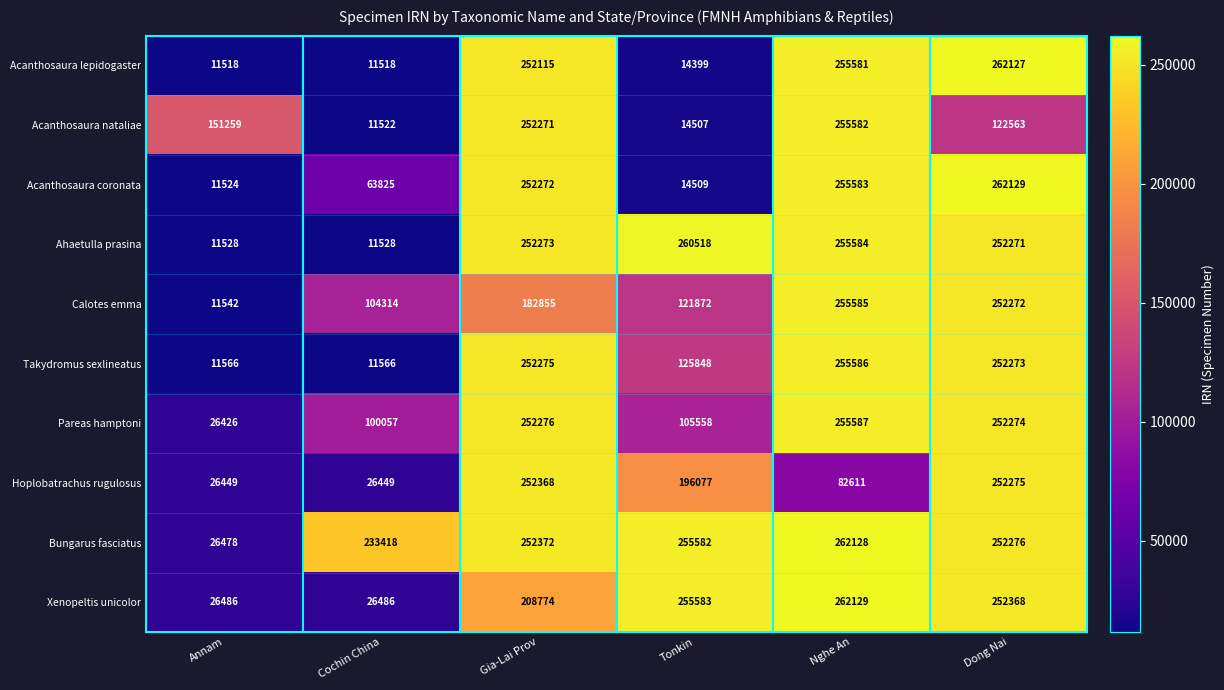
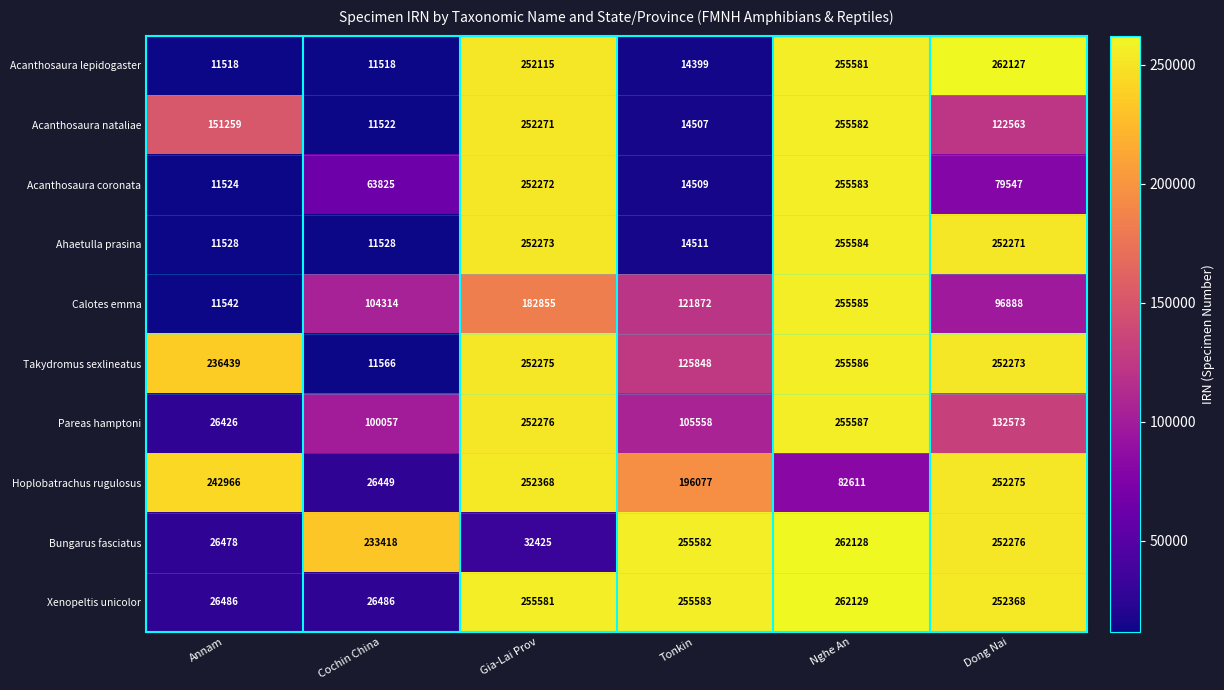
  {
    "Acanthosaura lepidogaster": {
      "Annam": 11518,
      "Cochin China": 11518,
      "Gia-Lai Prov": 252115,
      "Tonkin": 14399,
      "Nghe An": 255581,
      "Dong Nai": 262127
    },
    "Acanthosaura nataliae": {
      "Annam": 151259,
      "Cochin China": 11522,
      "Gia-Lai Prov": 252271,
      "Tonkin": 14507,
      "Nghe An": 255582,
      "Dong Nai": 122563
    },
    "Acanthosaura coronata": {
      "Annam": 11524,
      "Cochin China": 63825,
      "Gia-Lai Prov": 252272,
      "Tonkin": 14509,
      "Nghe An": 255583,
-     "Dong Nai": 262129
+     "Dong Nai": 79547
    },
    "Ahaetulla prasina": {
      "Annam": 11528,
      "Cochin China": 11528,
      "Gia-Lai Prov": 252273,
-     "Tonkin": 260518,
+     "Tonkin": 14511,
      "Nghe An": 255584,
      "Dong Nai": 252271
    },
    "Calotes emma": {
      "Annam": 11542,
      "Cochin China": 104314,
      "Gia-Lai Prov": 182855,
      "Tonkin": 121872,
      "Nghe An": 255585,
-     "Dong Nai": 252272
+     "Dong Nai": 96888
    },
    "Takydromus sexlineatus": {
-     "Annam": 11566,
+     "Annam": 236439,
      "Cochin China": 11566,
      "Gia-Lai Prov": 252275,
      "Tonkin": 125848,
      "Nghe An": 255586,
      "Dong Nai": 252273
    },
    "Pareas hamptoni": {
      "Annam": 26426,
      "Cochin China": 100057,
      "Gia-Lai Prov": 252276,
      "Tonkin": 105558,
      "Nghe An": 255587,
-     "Dong Nai": 252274
+     "Dong Nai": 132573
    },
    "Hoplobatrachus rugulosus": {
-     "Annam": 26449,
+     "Annam": 242966,
      "Cochin China": 26449,
      "Gia-Lai Prov": 252368,
      "Tonkin": 196077,
      "Nghe An": 82611,
      "Dong Nai": 252275
    },
    "Bungarus fasciatus": {
      "Annam": 26478,
      "Cochin China": 233418,
-     "Gia-Lai Prov": 252372,
+     "Gia-Lai Prov": 32425,
      "Tonkin": 255582,
      "Nghe An": 262128,
      "Dong Nai": 252276
    },
    "Xenopeltis unicolor": {
      "Annam": 26486,
      "Cochin China": 26486,
-     "Gia-Lai Prov": 208774,
+     "Gia-Lai Prov": 255581,
      "Tonkin": 255583,
      "Nghe An": 262129,
      "Dong Nai": 252368
    }
  }
